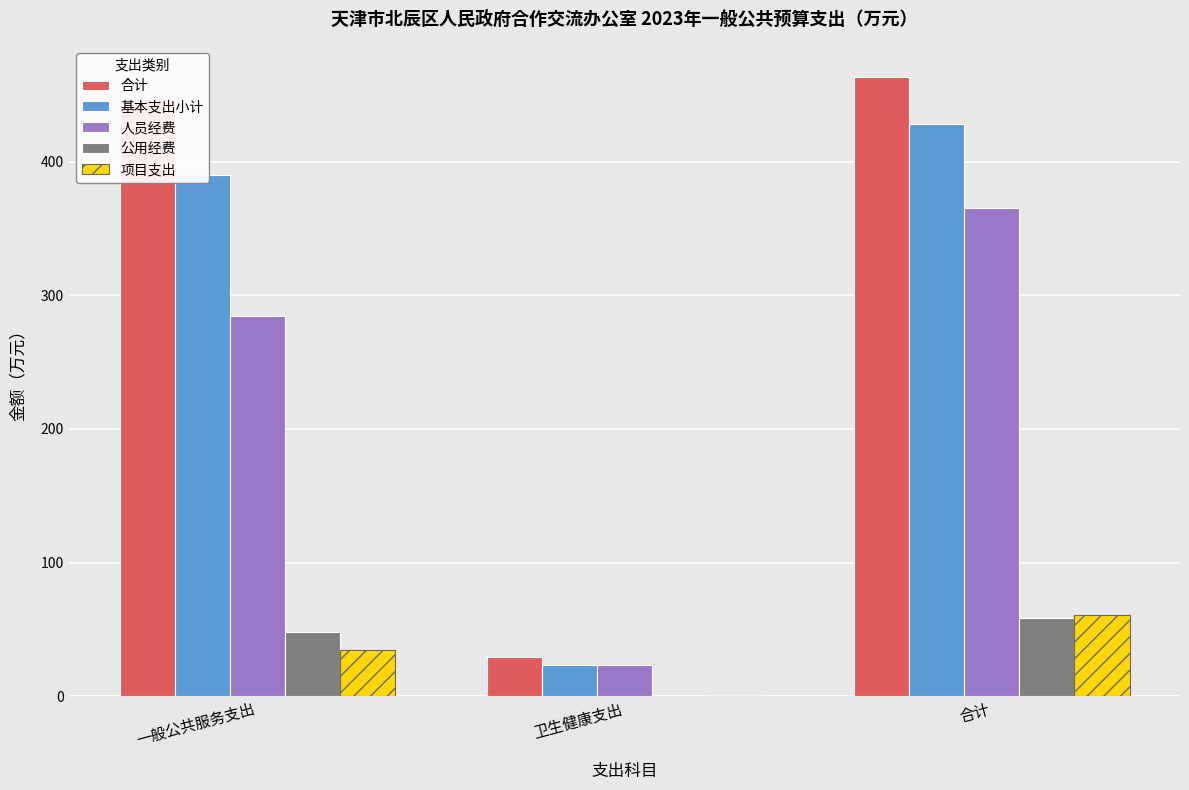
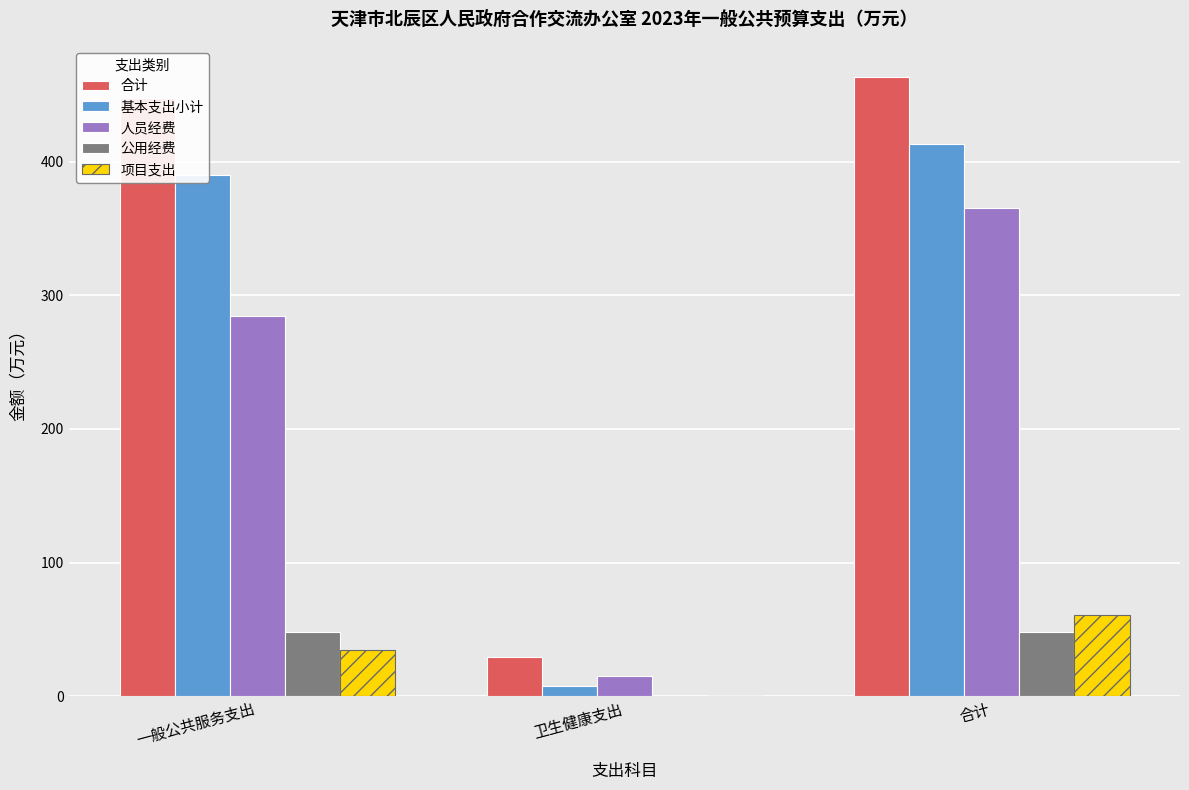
  {
    "合计": {
      "卫生健康支出": 30,
      "合计": 463
    },
    "基本支出小计": {
-     "卫生健康支出": 23,
-     "合计": 428
+     "卫生健康支出": 8,
+     "合计": 413
    },
    "人员经费": {
      "一般公共服务支出": 285,
-     "卫生健康支出": 23,
+     "卫生健康支出": 15,
      "合计": 366
    },
    "公用经费": {
      "一般公共服务支出": 48,
      "卫生健康支出": 0,
-     "合计": 59
+     "合计": 48
    },
    "项目支出": {
      "一般公共服务支出": 35,
      "卫生健康支出": 0,
      "合计": 61
    }
  }
